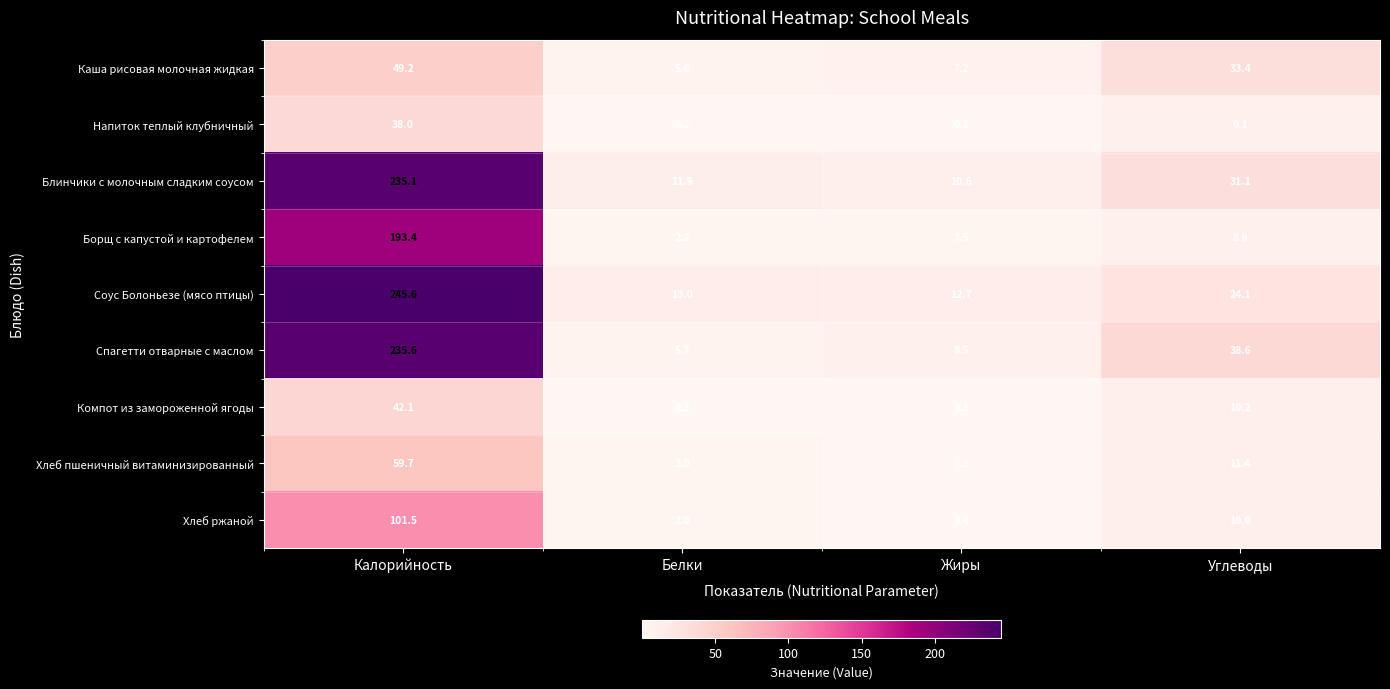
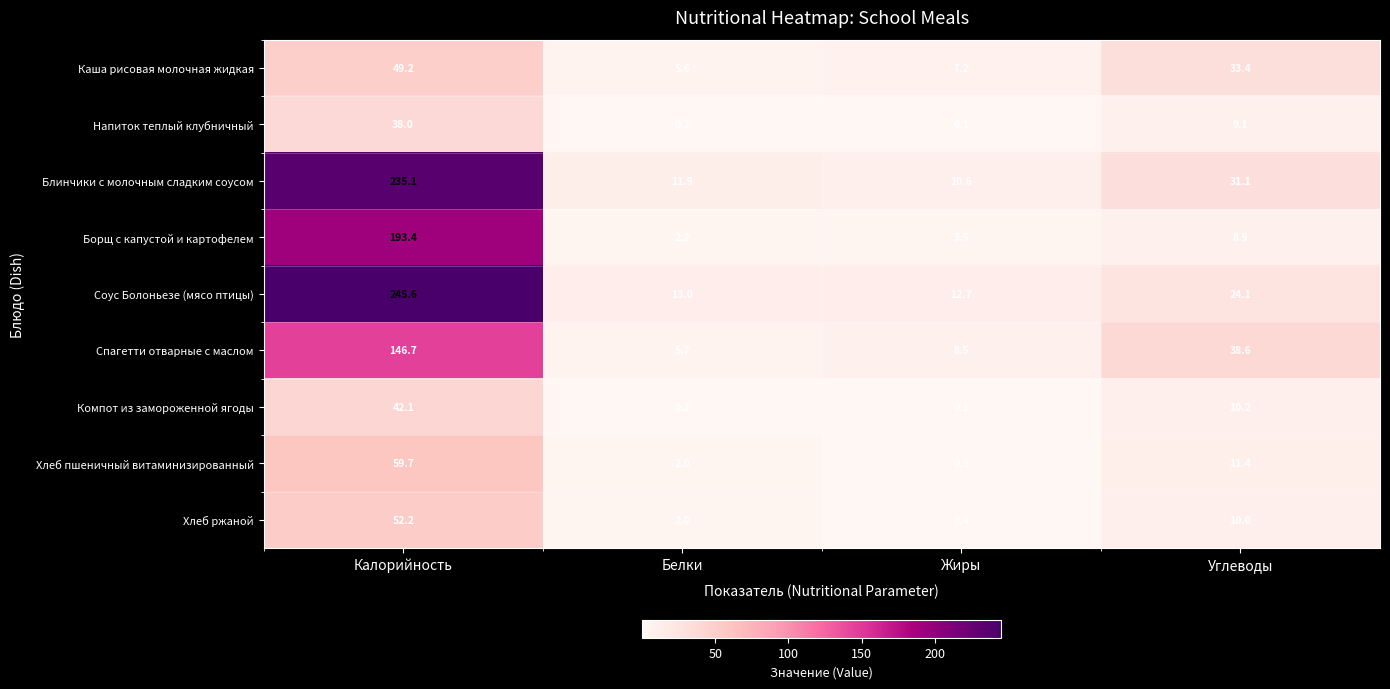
  {
    "Каша рисовая молочная жидкая": {
      "Калорийность": 49.2
    },
    "Блинчики с молочным сладким соусом": {
      "Калорийность": 235.1
    },
    "Борщ с капустой и картофелем": {
      "Калорийность": 193.4
    },
    "Соус Болоньезе (мясо птицы)": {
      "Калорийность": 245.6
    },
    "Спагетти отварные с маслом": {
-     "Калорийность": 235.6
+     "Калорийность": 146.7
    },
    "Хлеб пшеничный витаминизированный": {
      "Калорийность": 59.7
    },
    "Хлеб ржаной": {
-     "Калорийность": 101.5
+     "Калорийность": 52.2
    }
  }
